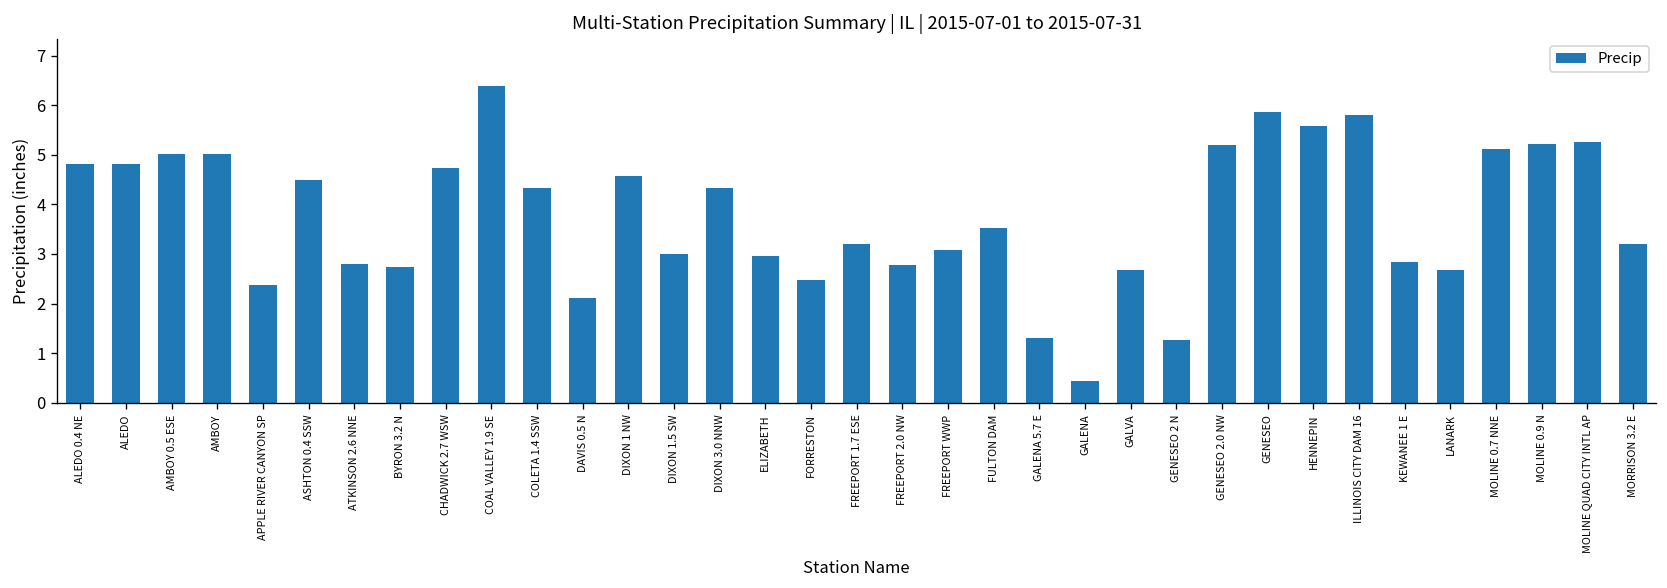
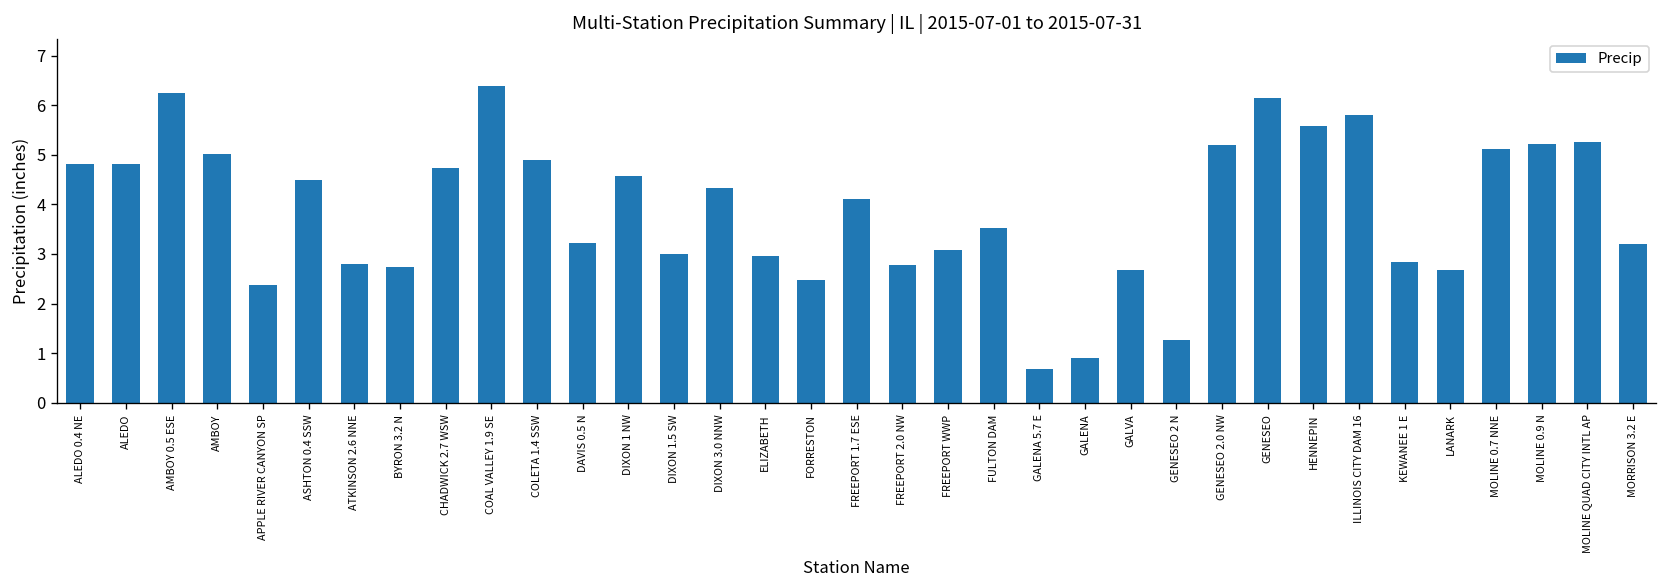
  {
    "ALEDO 0.4 NE": 4.8,
    "ALEDO": 4.8,
-   "AMBOY 0.5 ESE": 5.0,
+   "AMBOY 0.5 ESE": 6.2,
    "AMBOY": 5.0,
    "APPLE RIVER CANYON SP": 2.4,
    "ASHTON 0.4 SSW": 4.5,
    "ATKINSON 2.6 NNE": 2.8,
    "BYRON 3.2 N": 2.7,
    "CHADWICK 2.7 WSW": 4.7,
    "COAL VALLEY 1.9 SE": 6.4,
-   "COLETA 1.4 SSW": 4.3,
-   "DAVIS 0.5 N": 2.1,
+   "COLETA 1.4 SSW": 4.9,
+   "DAVIS 0.5 N": 3.2,
    "DIXON 1 NW": 4.6,
    "DIXON 1.5 SW": 3.0,
    "DIXON 3.0 NNW": 4.3,
    "ELIZABETH": 3.0,
    "FORRESTON": 2.5,
-   "FREEPORT 1.7 ESE": 3.2,
+   "FREEPORT 1.7 ESE": 4.1,
    "FREEPORT 2.0 NW": 2.8,
    "FREEPORT WWP": 3.1,
    "FULTON DAM": 3.5,
-   "GALENA 5.7 E": 1.3,
-   "GALENA": 0.4,
+   "GALENA 5.7 E": 0.7,
+   "GALENA": 0.9,
    "GALVA": 2.7,
    "GENESEO 2 N": 1.3,
    "GENESEO 2.0 NW": 5.2,
-   "GENESEO": 5.9,
+   "GENESEO": 6.1,
    "HENNEPIN": 5.6,
    "ILLINOIS CITY DAM 16": 5.8,
    "KEWANEE 1 E": 2.8,
    "LANARK": 2.7,
    "MOLINE 0.7 NNE": 5.1,
    "MOLINE 0.9 N": 5.2,
    "MOLINE QUAD CITY INTL AP": 5.3,
    "MORRISON 3.2 E": 3.2
  }
